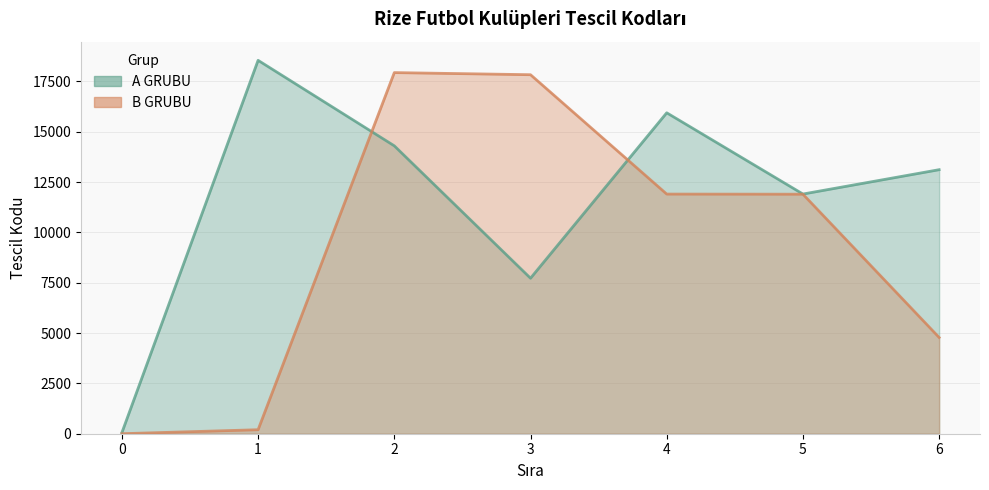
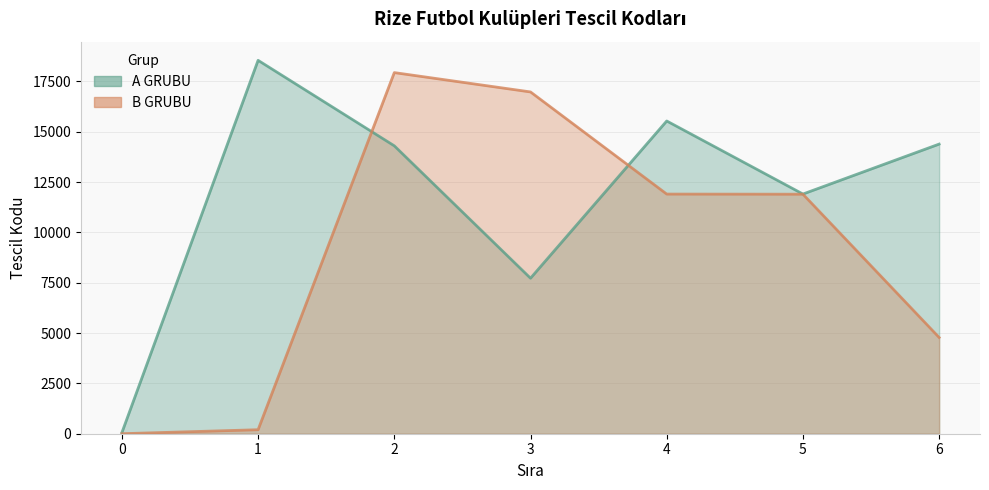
  {
    "A GRUBU": {
      "1": 18500,
      "2": 14300,
      "3": 7700,
-     "4": 15900,
-     "6": 13100
+     "4": 15500,
+     "6": 14400
    },
    "B GRUBU": {
      "1": 200,
      "2": 17900,
-     "3": 17800,
+     "3": 17000,
      "4": 11900,
      "6": 4800
    }
  }
